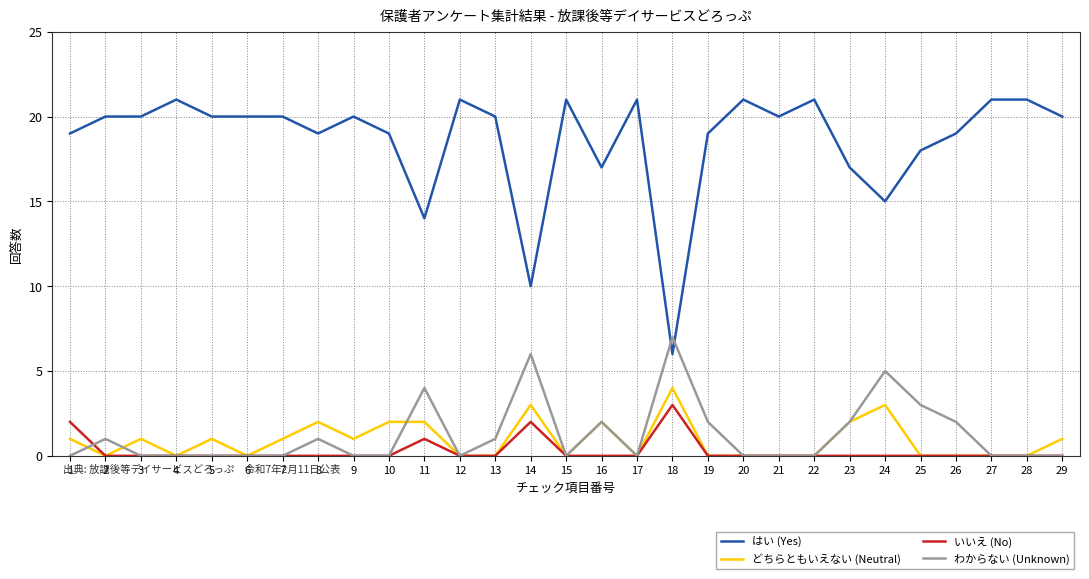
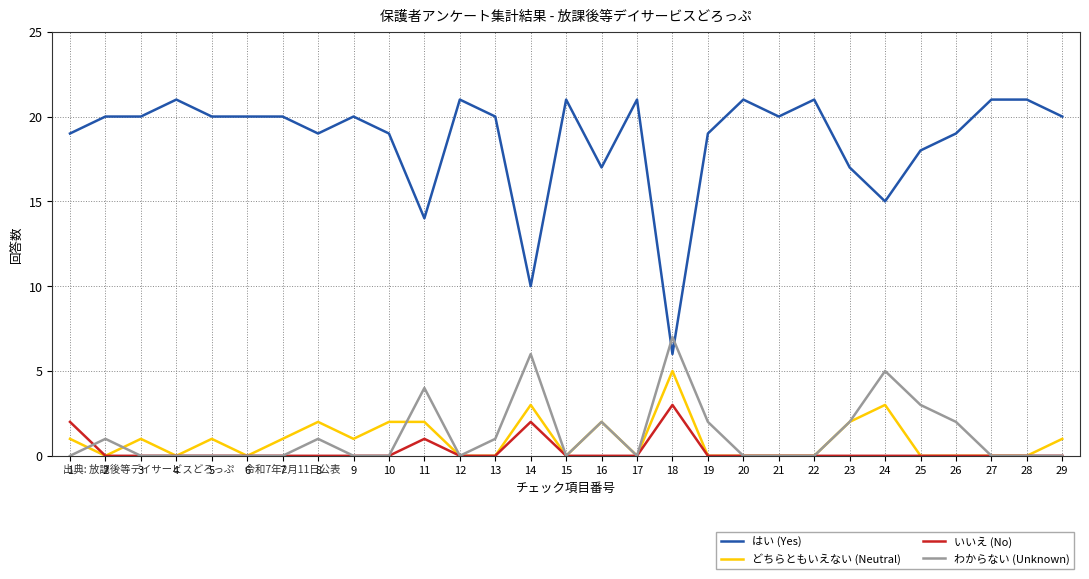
  {
    "はい (Yes)": {
      "1": 19,
      "2": 20,
      "3": 20,
      "4": 21,
      "5": 20,
      "6": 20,
      "7": 20,
      "8": 19,
      "9": 20,
      "10": 19,
      "11": 14,
      "12": 21,
      "13": 20,
      "14": 10,
      "15": 21,
      "16": 17,
      "17": 21,
      "18": 6,
      "19": 19,
      "20": 21,
      "21": 20,
      "22": 21,
      "23": 17,
      "24": 15,
      "25": 18,
      "26": 19,
      "27": 21,
      "28": 21,
      "29": 20
    },
    "どちらともいえない (Neutral)": {
      "1": 1,
      "3": 1,
      "5": 1,
      "7": 1,
      "8": 2,
      "9": 1,
      "10": 2,
      "11": 2,
      "14": 3,
-     "18": 4,
+     "18": 5,
      "24": 3,
      "29": 1
    },
    "いいえ (No)": {
      "1": 2,
      "8": 0,
      "11": 1,
      "14": 2,
      "16": 0,
      "18": 3,
      "23": 0,
      "24": 0
    },
    "わからない (Unknown)": {
      "1": 0,
      "2": 1,
      "8": 1,
      "11": 4,
      "13": 1,
      "14": 6,
      "18": 7,
      "19": 2,
      "24": 5,
      "25": 3,
      "26": 2
    }
  }
